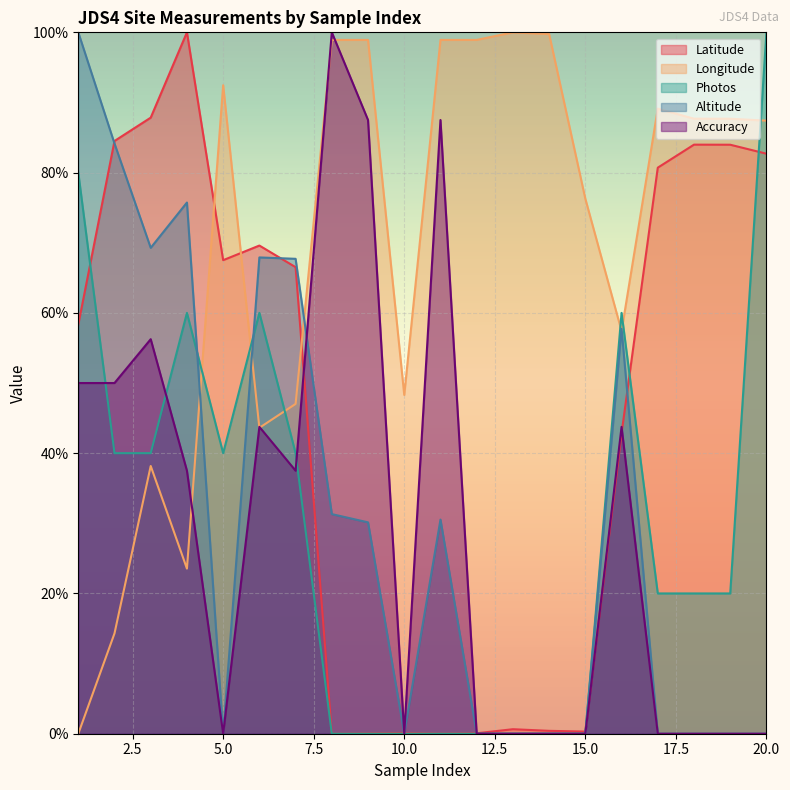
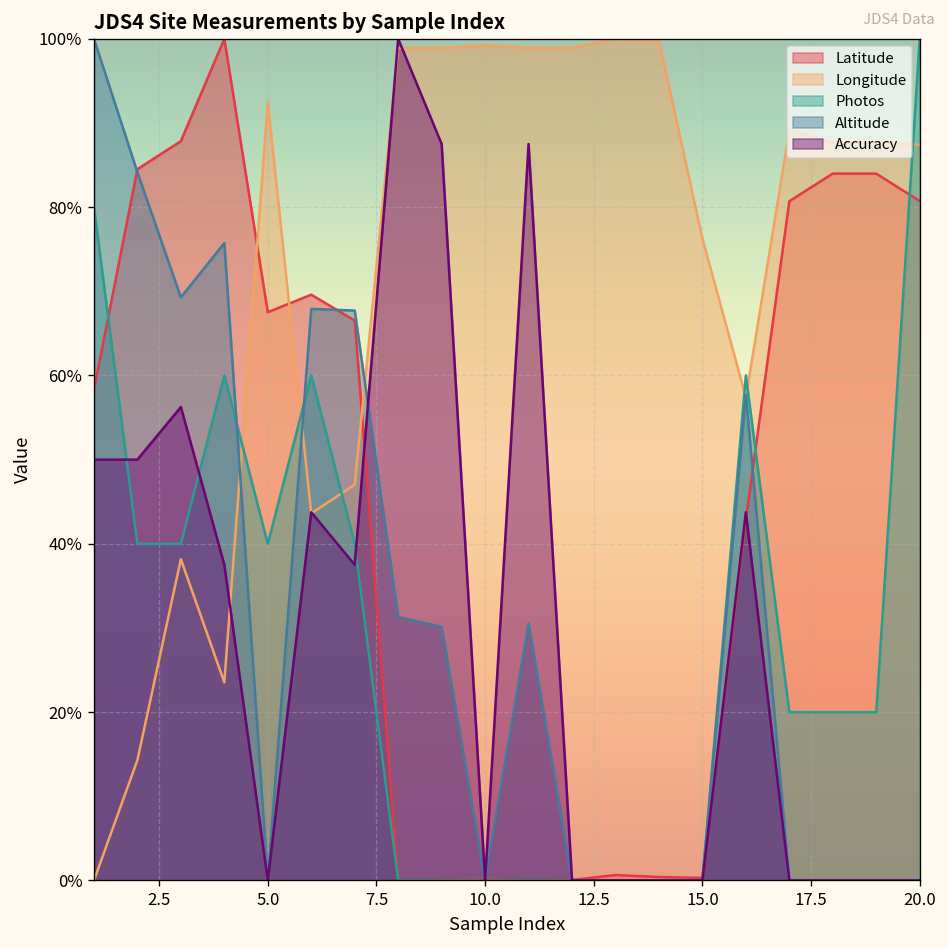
  {
    "Latitude": {
      "5.0": "68%",
-     "20.0": "83%"
+     "20.0": "81%"
    },
    "Longitude": {
      "5.0": "92%",
-     "10.0": "48%",
+     "10.0": "99%",
      "15.0": "76%",
      "20.0": "87%"
    }
  }
